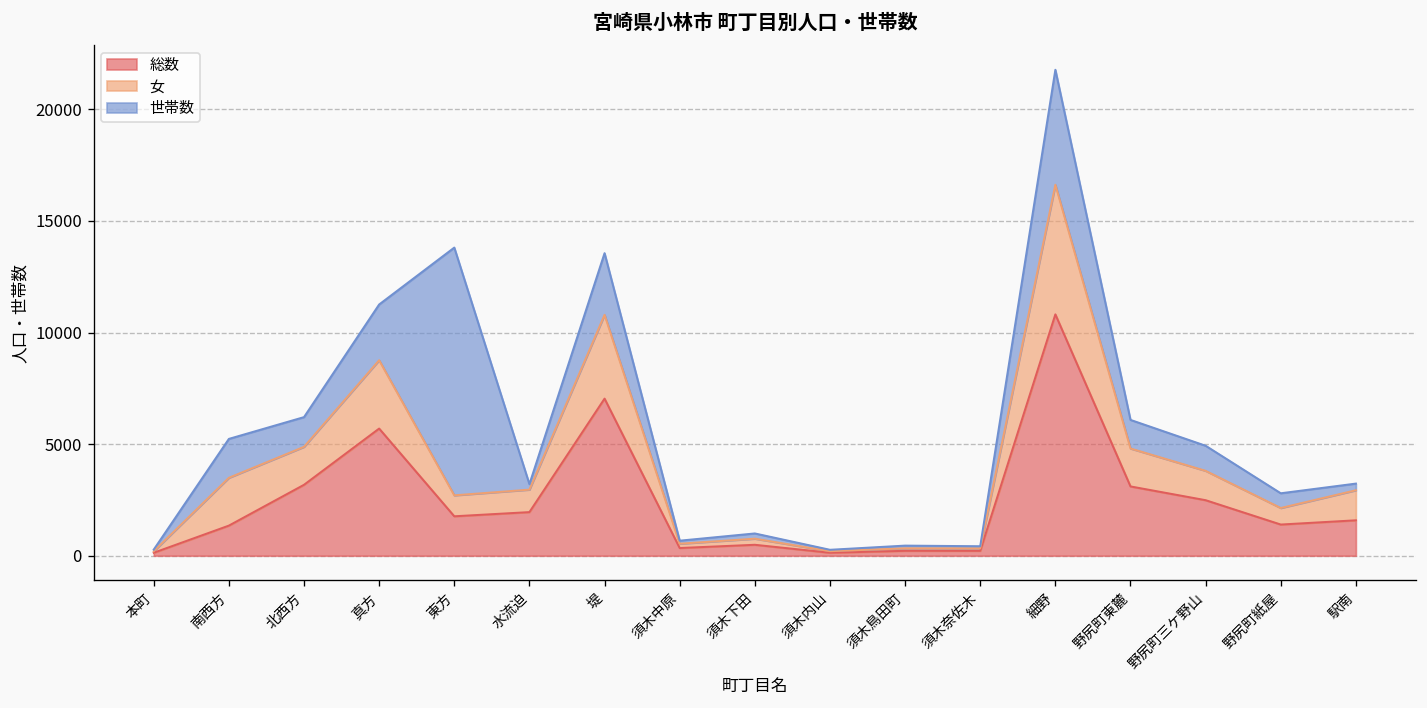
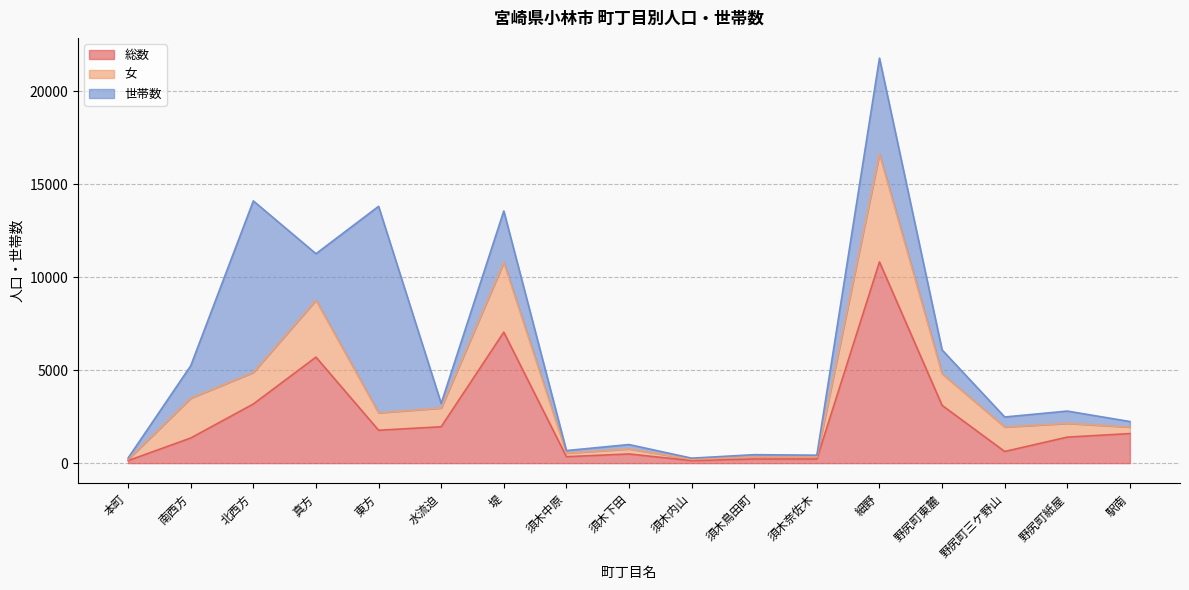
  {
    "総数": {
      "南西方": 1400,
      "北西方": 3200,
      "真方": 5700,
      "東方": 1800,
      "水流迫": 2000,
      "堤": 7000,
      "須木中原": 300,
      "須木下田": 500,
      "細野": 10800,
      "野尻町東麓": 3100,
-     "野尻町三ケ野山": 2500,
+     "野尻町三ケ野山": 600,
      "野尻町紙屋": 1400,
      "駅南": 1600
    },
    "女": {
      "南西方": 2100,
      "北西方": 1700,
      "真方": 3100,
      "東方": 900,
      "水流迫": 1000,
      "堤": 3800,
      "須木下田": 300,
      "細野": 5800,
      "野尻町東麓": 1700,
      "野尻町三ケ野山": 1300,
      "野尻町紙屋": 700,
-     "駅南": 1300
+     "駅南": 400
    },
    "世帯数": {
      "南西方": 1700,
-     "北西方": 1300,
+     "北西方": 9200,
      "真方": 2500,
      "東方": 11100,
      "水流迫": 200,
      "堤": 2800,
      "須木下田": 200,
      "細野": 5200,
      "野尻町東麓": 1300,
-     "野尻町三ケ野山": 1100,
+     "野尻町三ケ野山": 500,
      "野尻町紙屋": 700,
      "駅南": 300
    }
  }
